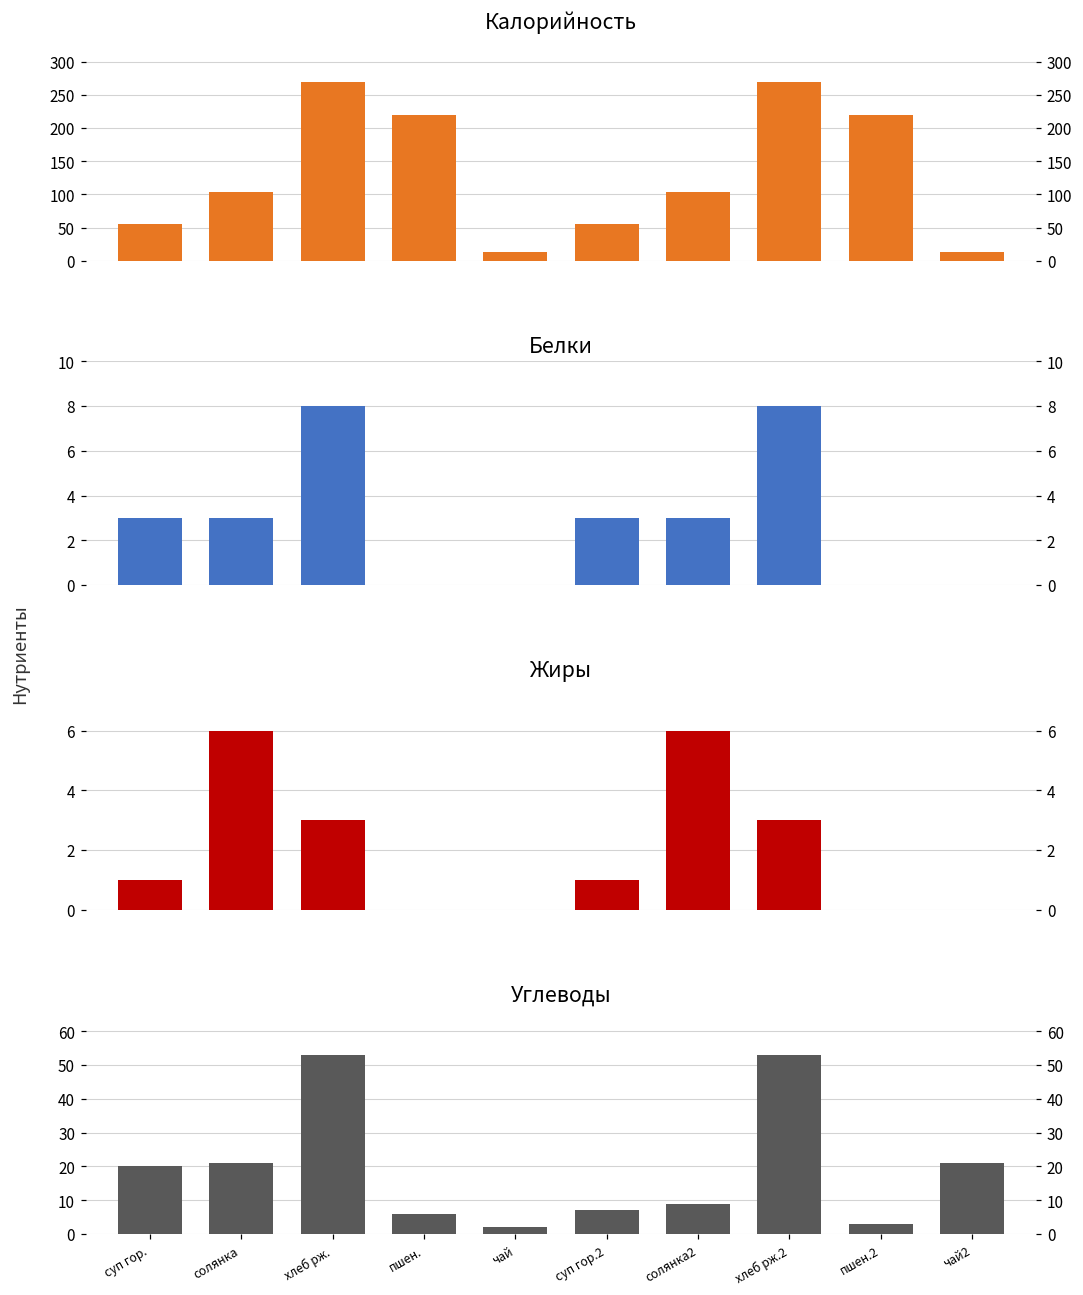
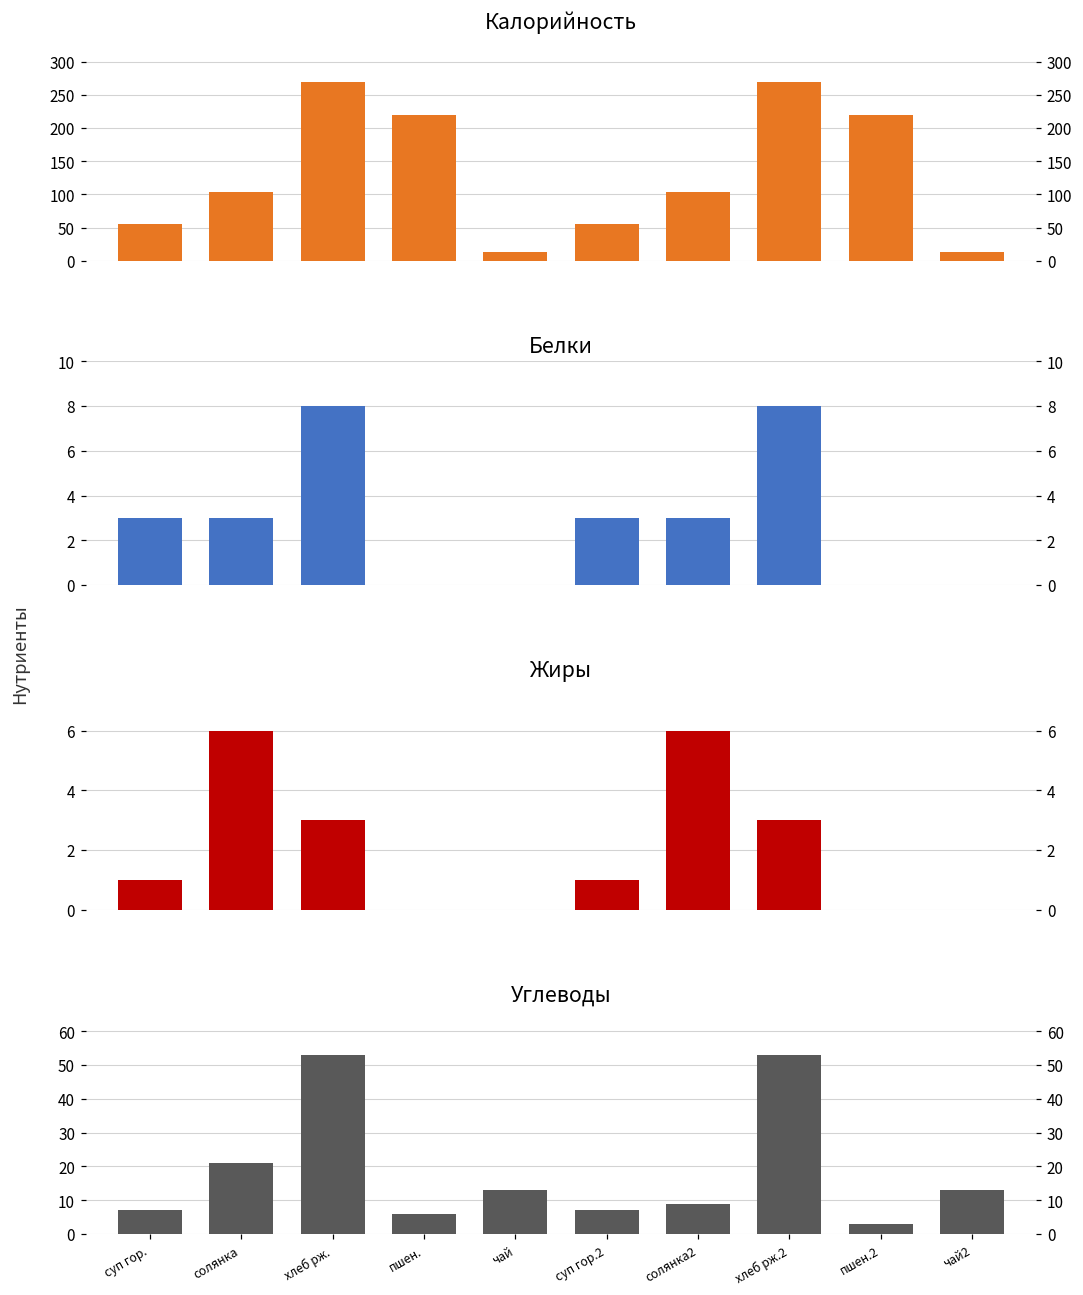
  {
    "Углеводы": {
-     "суп гор.": 20,
+     "суп гор.": 7,
      "солянка": 21,
      "хлеб рж.": 53,
      "пшен.": 6,
-     "чай": 2,
+     "чай": 13,
      "суп гор.2": 7,
      "солянка2": 9,
      "хлеб рж.2": 53,
      "пшен.2": 3,
-     "чай2": 21
+     "чай2": 13
    }
  }
